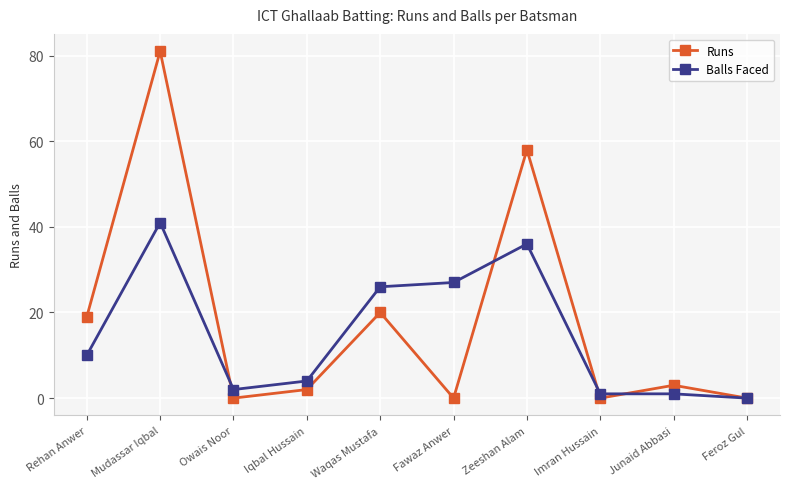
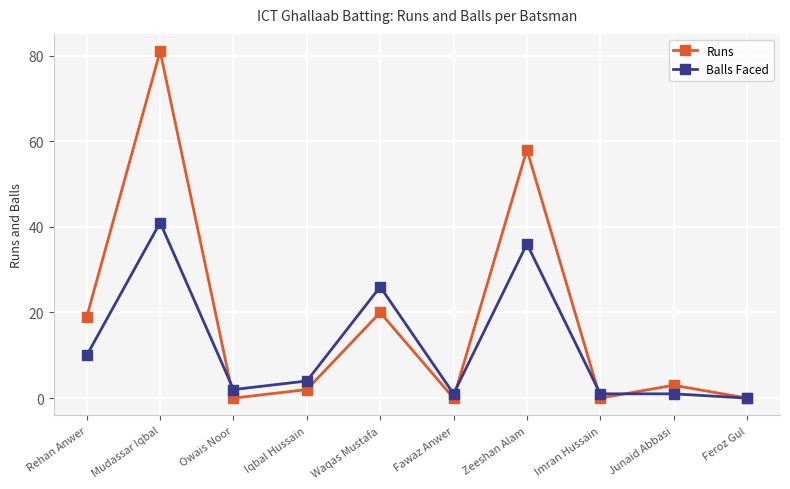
  {
    "Runs": {
      "Rehan Anwer": 19,
      "Mudassar Iqbal": 81,
      "Owais Noor": 0,
      "Iqbal Hussain": 2,
      "Waqas Mustafa": 20,
      "Fawaz Anwer": 0,
      "Zeeshan Alam": 58,
      "Imran Hussain": 0,
      "Junaid Abbasi": 3
    },
    "Balls Faced": {
      "Rehan Anwer": 10,
      "Mudassar Iqbal": 41,
      "Owais Noor": 2,
      "Iqbal Hussain": 4,
      "Waqas Mustafa": 26,
-     "Fawaz Anwer": 27,
+     "Fawaz Anwer": 1,
      "Zeeshan Alam": 36,
      "Imran Hussain": 1,
      "Junaid Abbasi": 1
    }
  }
